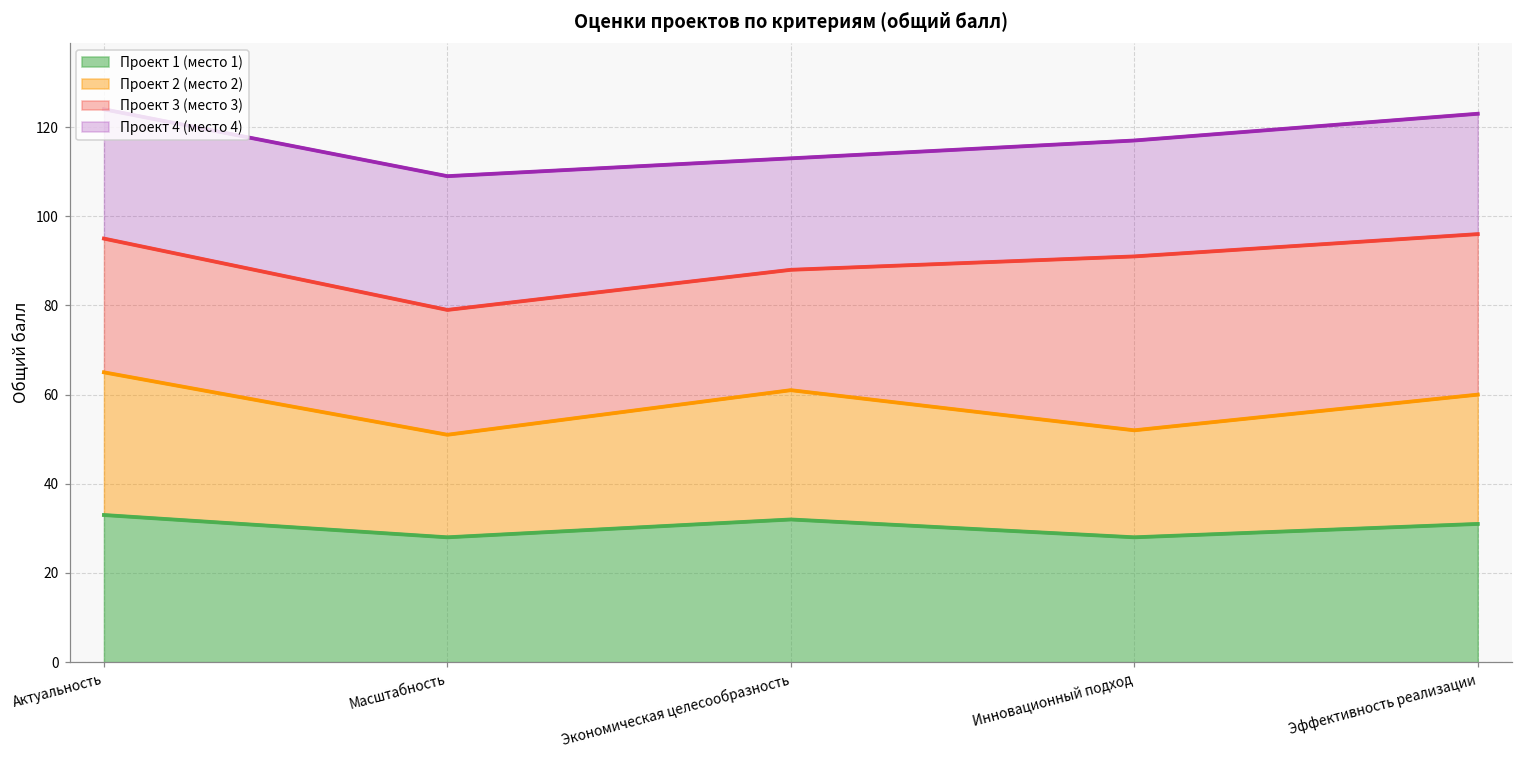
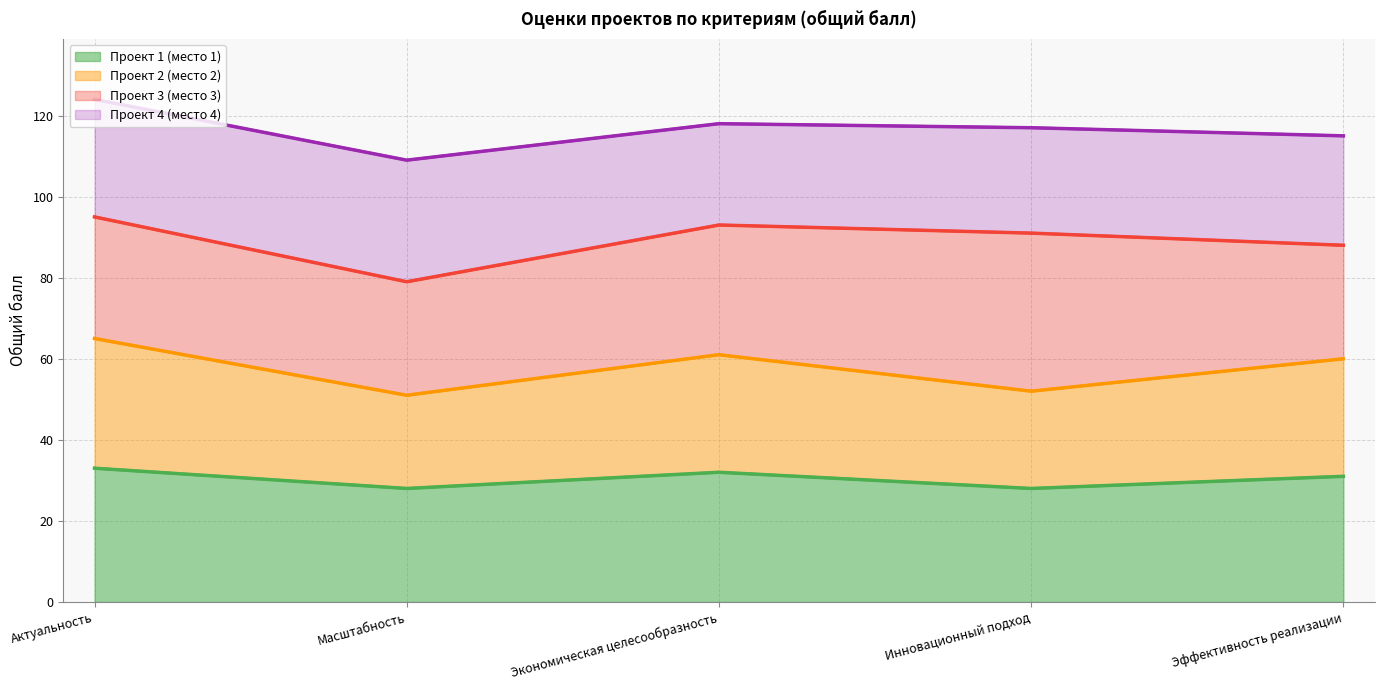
  {
    "Проект 1 (место 1)": {
      "Актуальность": 33,
      "Масштабность": 28,
      "Экономическая целесообразность": 32,
      "Инновационный подход": 28,
      "Эффективность реализации": 31
    },
    "Проект 2 (место 2)": {
      "Актуальность": 32,
      "Масштабность": 23,
      "Экономическая целесообразность": 29,
      "Инновационный подход": 24,
      "Эффективность реализации": 29
    },
    "Проект 3 (место 3)": {
      "Актуальность": 30,
      "Масштабность": 28,
-     "Экономическая целесообразность": 27,
+     "Экономическая целесообразность": 32,
      "Инновационный подход": 39,
-     "Эффективность реализации": 36
+     "Эффективность реализации": 28
    },
    "Проект 4 (место 4)": {
      "Масштабность": 30,
      "Экономическая целесообразность": 25,
      "Инновационный подход": 26,
      "Эффективность реализации": 27
    }
  }
